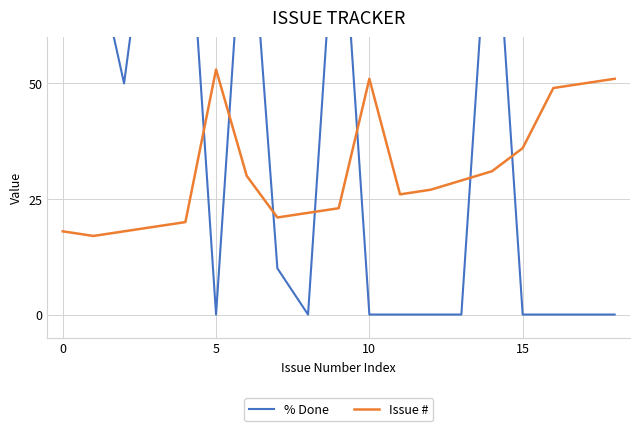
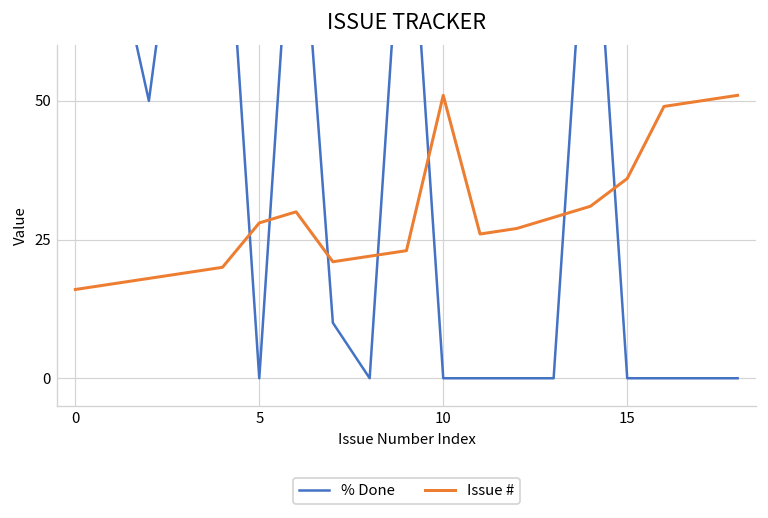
  {
    "% Done": {
      "5": 0,
      "10": 0,
      "15": 0
    },
    "Issue #": {
-     "0": 18,
-     "5": 53,
+     "0": 16,
+     "5": 28,
      "10": 51,
      "15": 36
    }
  }
